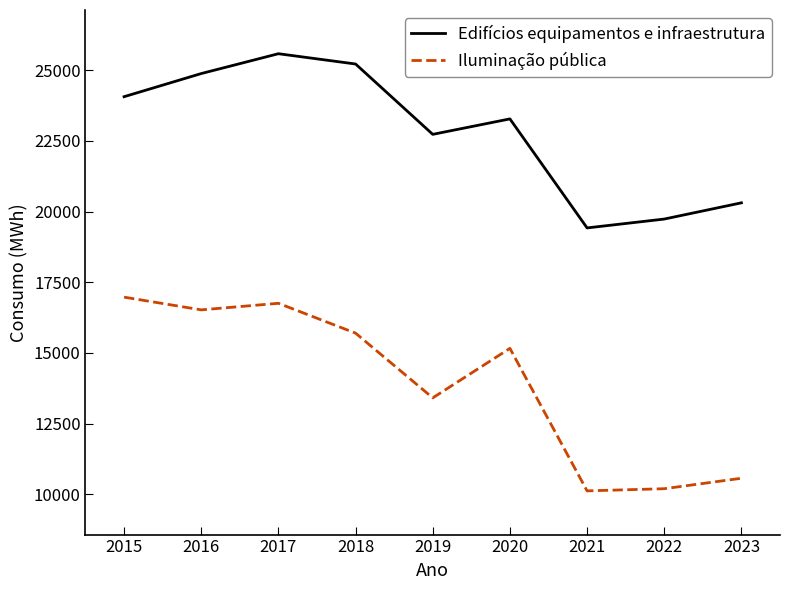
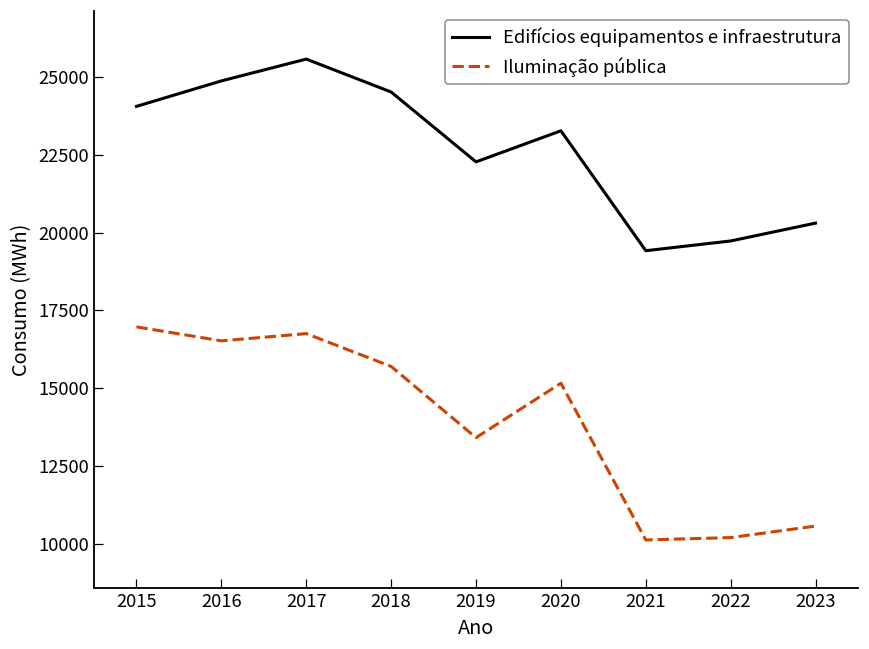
  {
    "Edifícios equipamentos e infraestrutura": {
      "2015": 24100,
      "2016": 24900,
      "2017": 25600,
-     "2018": 25200,
-     "2019": 22700,
+     "2018": 24500,
+     "2019": 22300,
      "2020": 23300,
      "2021": 19400,
      "2022": 19700,
      "2023": 20300
    },
    "Iluminação pública": {
      "2015": 17000,
      "2016": 16500,
      "2017": 16800,
      "2018": 15700,
      "2019": 13400,
      "2020": 15200,
      "2021": 10100,
      "2022": 10200,
      "2023": 10600
    }
  }
